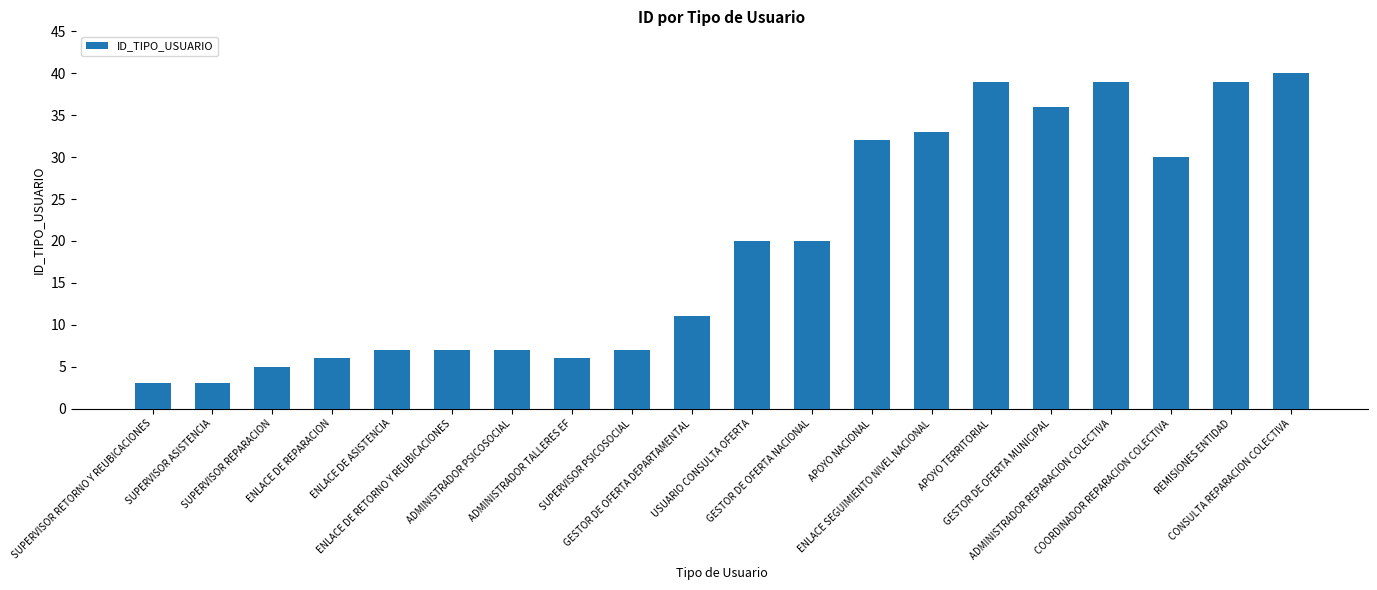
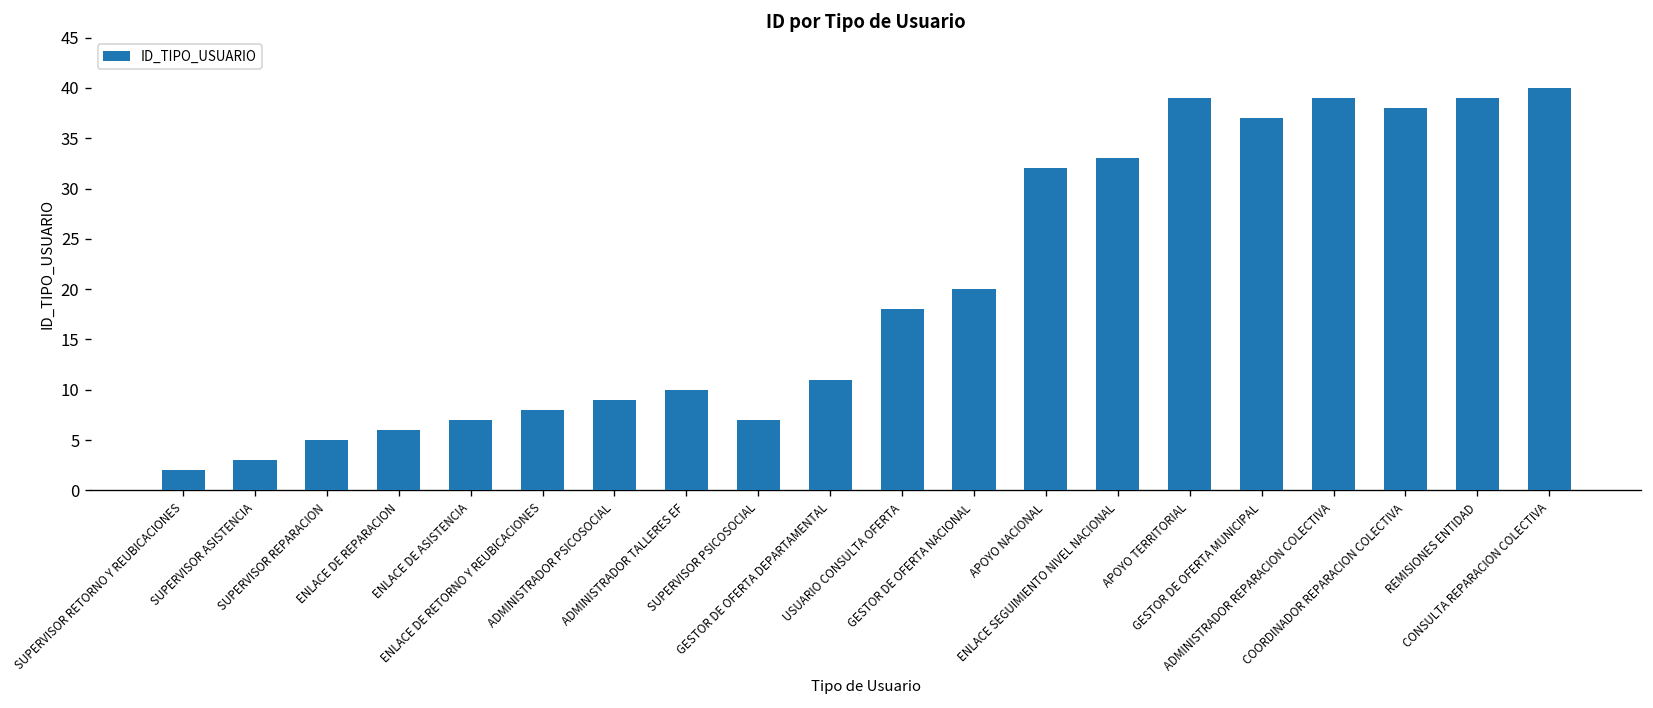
  {
-   "SUPERVISOR RETORNO Y REUBICACIONES": 3,
+   "SUPERVISOR RETORNO Y REUBICACIONES": 2,
    "SUPERVISOR ASISTENCIA": 3,
    "SUPERVISOR REPARACION": 5,
    "ENLACE DE REPARACION": 6,
    "ENLACE DE ASISTENCIA": 7,
-   "ENLACE DE RETORNO Y REUBICACIONES": 7,
-   "ADMINISTRADOR PSICOSOCIAL": 7,
-   "ADMINISTRADOR TALLERES EF": 6,
+   "ENLACE DE RETORNO Y REUBICACIONES": 8,
+   "ADMINISTRADOR PSICOSOCIAL": 9,
+   "ADMINISTRADOR TALLERES EF": 10,
    "SUPERVISOR PSICOSOCIAL": 7,
    "GESTOR DE OFERTA DEPARTAMENTAL": 11,
-   "USUARIO CONSULTA OFERTA": 20,
+   "USUARIO CONSULTA OFERTA": 18,
    "GESTOR DE OFERTA NACIONAL": 20,
    "APOYO NACIONAL": 32,
    "ENLACE SEGUIMIENTO NIVEL NACIONAL": 33,
    "APOYO TERRITORIAL": 39,
-   "GESTOR DE OFERTA MUNICIPAL": 36,
+   "GESTOR DE OFERTA MUNICIPAL": 37,
    "ADMINISTRADOR REPARACION COLECTIVA": 39,
-   "COORDINADOR REPARACION COLECTIVA": 30,
+   "COORDINADOR REPARACION COLECTIVA": 38,
    "REMISIONES ENTIDAD": 39,
    "CONSULTA REPARACION COLECTIVA": 40
  }
